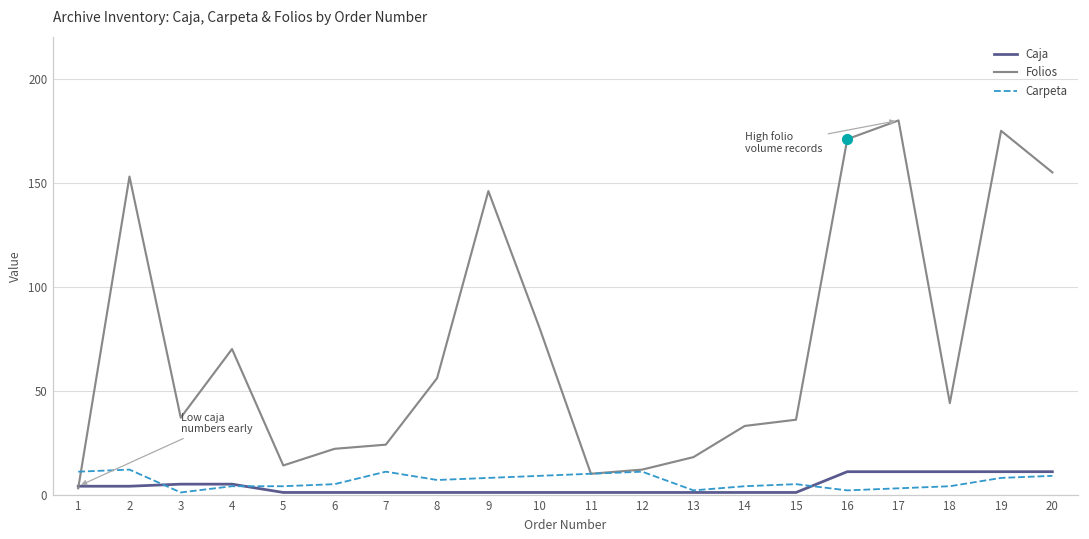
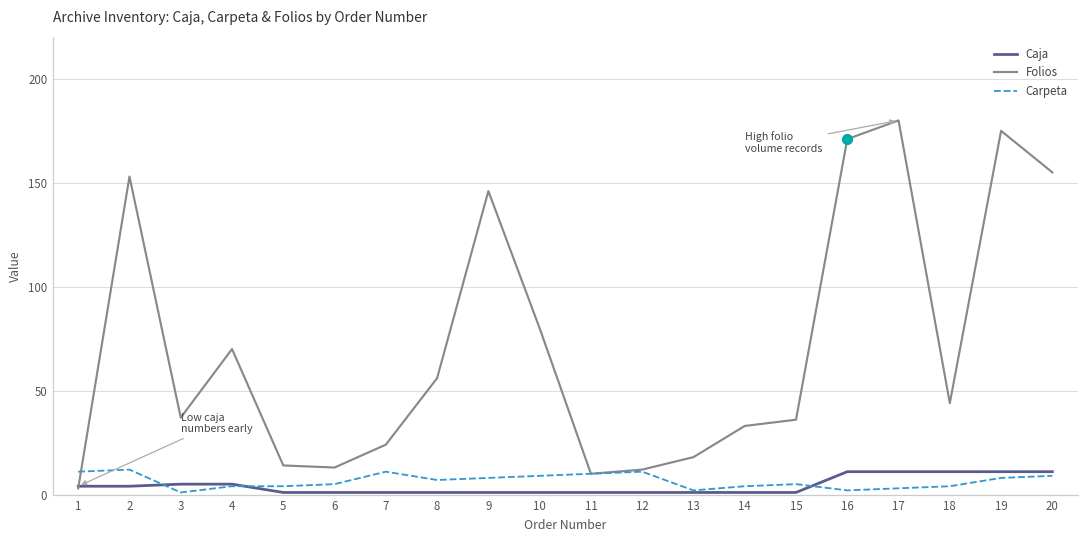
  {
    "Caja": {
      "2": 4,
      "3": 5,
      "5": 1,
      "6": 1,
      "7": 1,
      "8": 1,
      "9": 1,
      "10": 1,
      "11": 1,
      "12": 1,
      "14": 1,
      "15": 1,
      "16": 11,
      "17": 11,
      "18": 11,
      "19": 11,
      "20": 11
    },
    "Folios": {
      "2": 153,
      "3": 37,
      "4": 70,
      "5": 14,
-     "6": 22,
+     "6": 13,
      "7": 24,
      "8": 56,
      "9": 146,
      "10": 80,
      "13": 18,
      "14": 33,
      "15": 36,
      "17": 180,
      "18": 44,
      "19": 175,
      "20": 155
    },
    "Carpeta": {
      "1": 11,
      "2": 12,
      "3": 1,
      "5": 4,
      "6": 5,
      "7": 11,
      "8": 7,
      "9": 8,
      "10": 9,
      "14": 4,
      "15": 5,
      "16": 2,
      "17": 3,
      "18": 4,
      "19": 8,
      "20": 9
    }
  }
